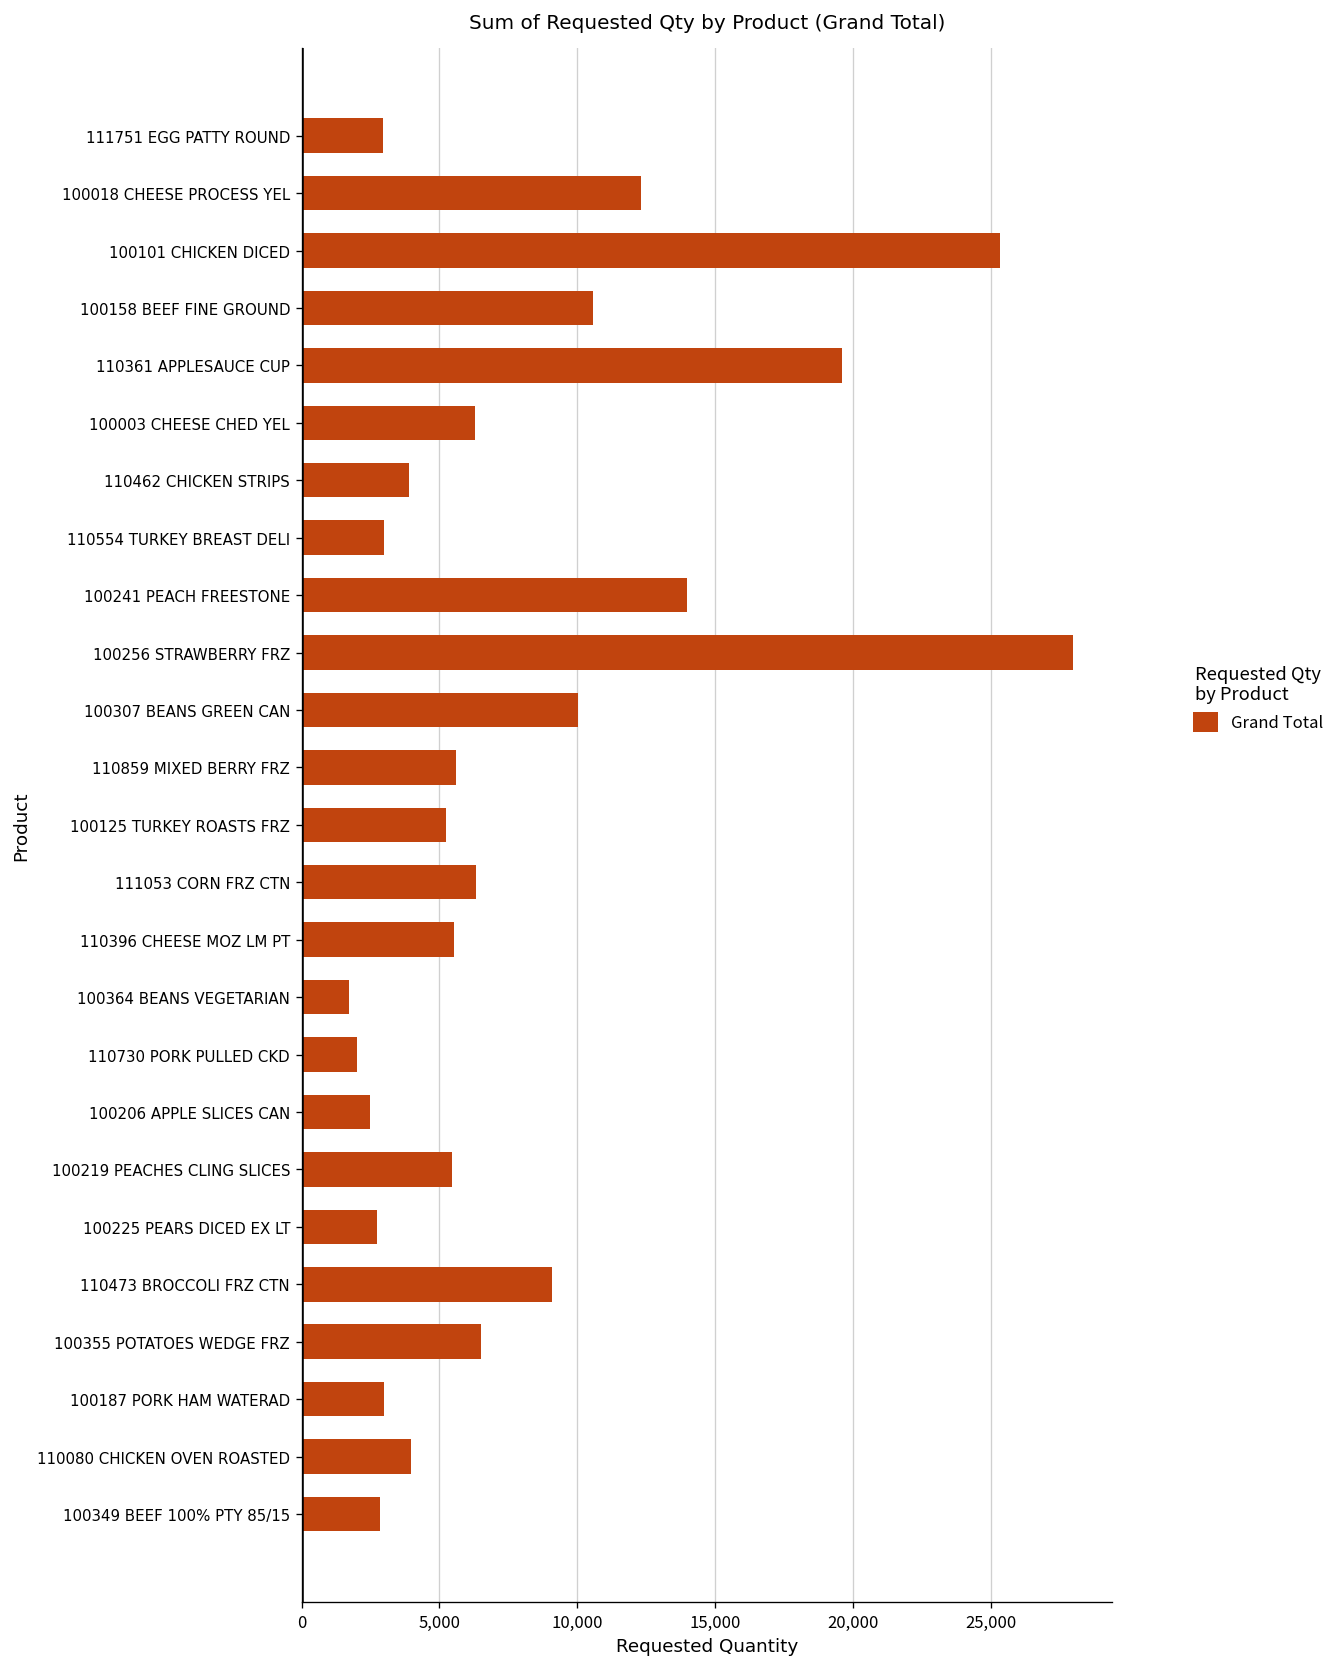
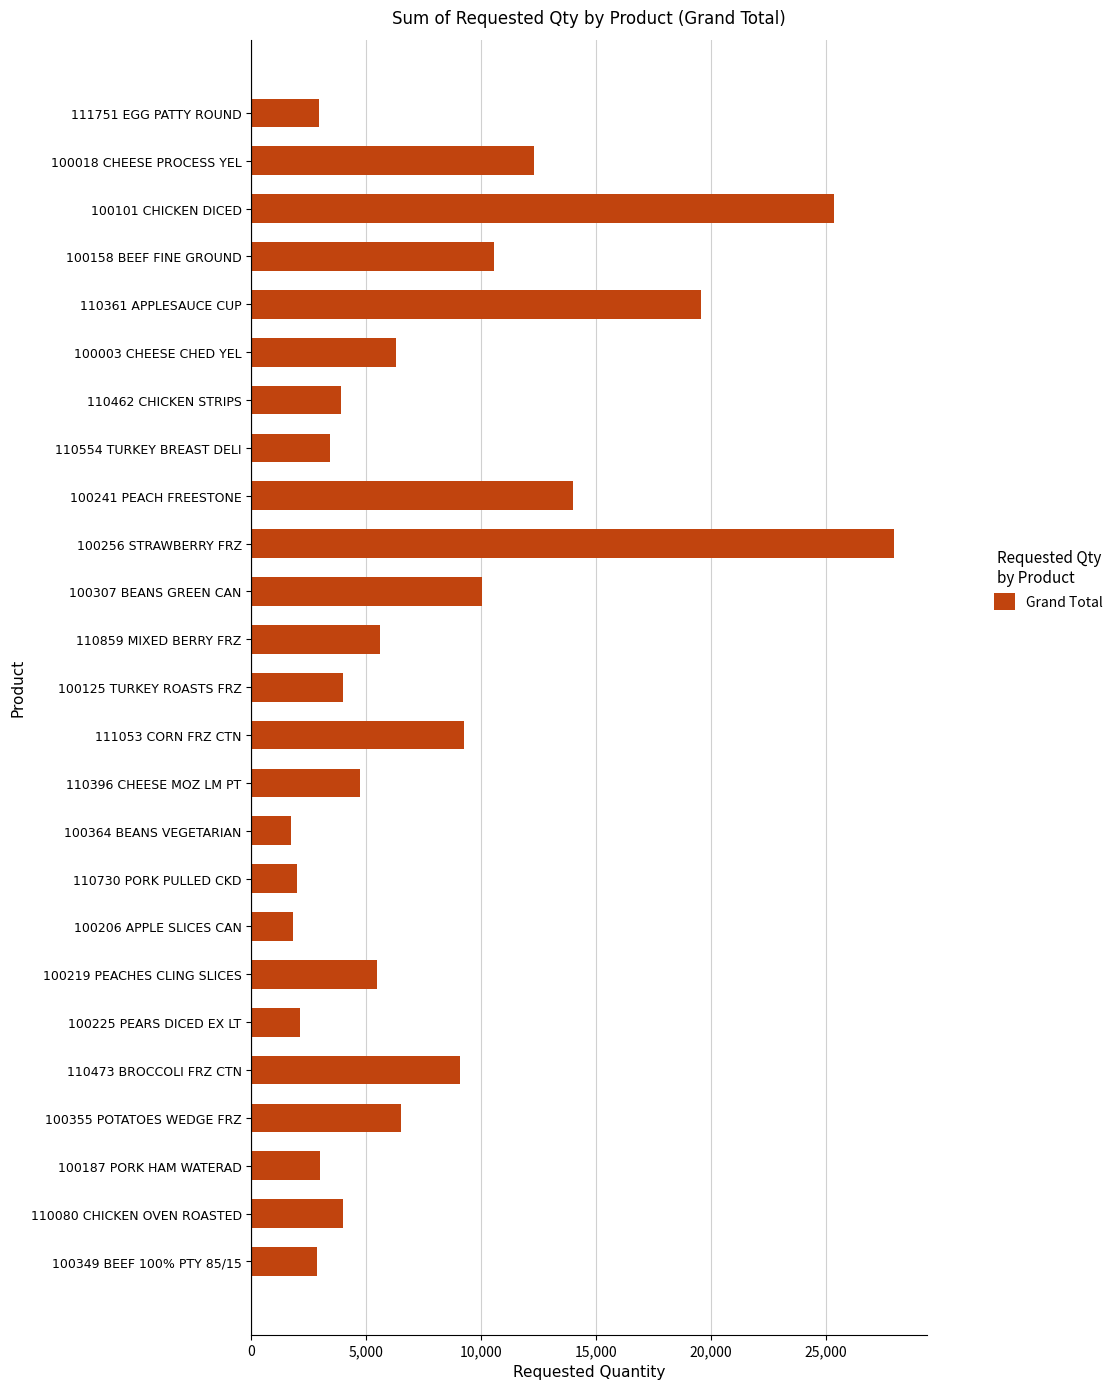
  {
    "111751 EGG PATTY ROUND": "2,900",
    "100018 CHEESE PROCESS YEL": "12,300",
    "100101 CHICKEN DICED": "25,400",
    "100158 BEEF FINE GROUND": "10,600",
    "110361 APPLESAUCE CUP": "19,600",
    "100003 CHEESE CHED YEL": "6,300",
    "110462 CHICKEN STRIPS": "3,900",
-   "110554 TURKEY BREAST DELI": "3,000",
+   "110554 TURKEY BREAST DELI": "3,400",
    "100241 PEACH FREESTONE": "14,000",
    "100256 STRAWBERRY FRZ": "28,000",
    "100307 BEANS GREEN CAN": "10,000",
    "110859 MIXED BERRY FRZ": "5,600",
-   "100125 TURKEY ROASTS FRZ": "5,200",
-   "111053 CORN FRZ CTN": "6,300",
-   "110396 CHEESE MOZ LM PT": "5,500",
+   "100125 TURKEY ROASTS FRZ": "4,000",
+   "111053 CORN FRZ CTN": "9,200",
+   "110396 CHEESE MOZ LM PT": "4,700",
    "100364 BEANS VEGETARIAN": "1,700",
    "110730 PORK PULLED CKD": "2,000",
-   "100206 APPLE SLICES CAN": "2,500",
+   "100206 APPLE SLICES CAN": "1,800",
    "100219 PEACHES CLING SLICES": "5,500",
-   "100225 PEARS DICED EX LT": "2,700",
+   "100225 PEARS DICED EX LT": "2,100",
    "110473 BROCCOLI FRZ CTN": "9,100",
    "100355 POTATOES WEDGE FRZ": "6,500",
    "100187 PORK HAM WATERAD": "3,000",
    "110080 CHICKEN OVEN ROASTED": "4,000",
    "100349 BEEF 100% PTY 85/15": "2,900"
  }
